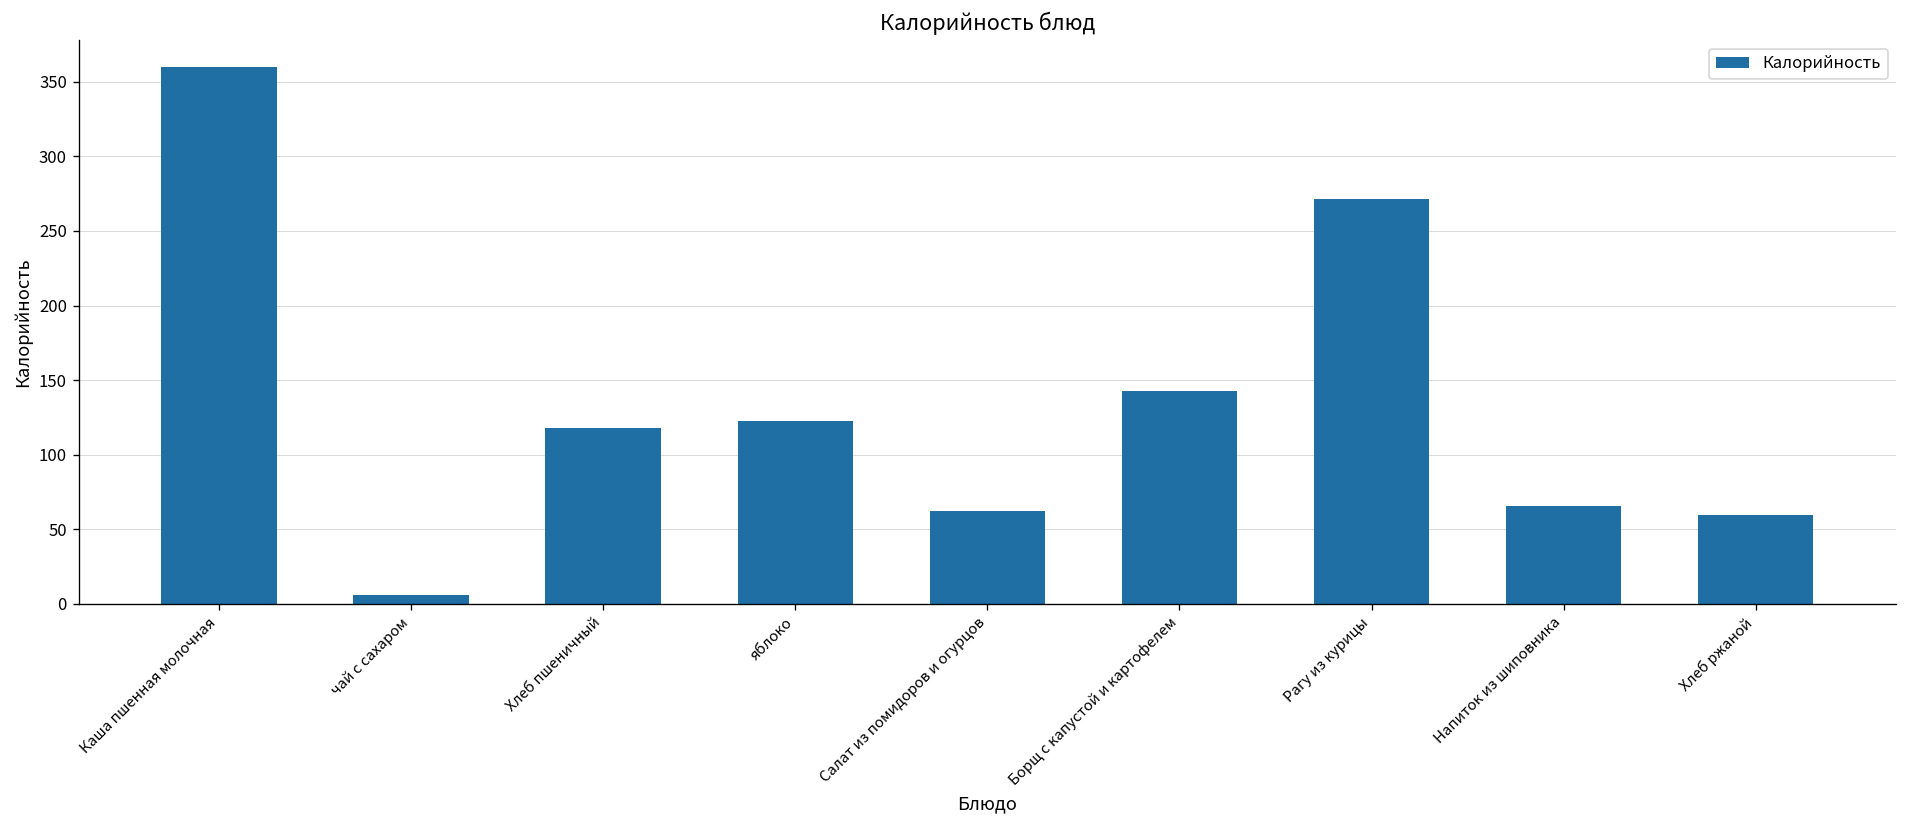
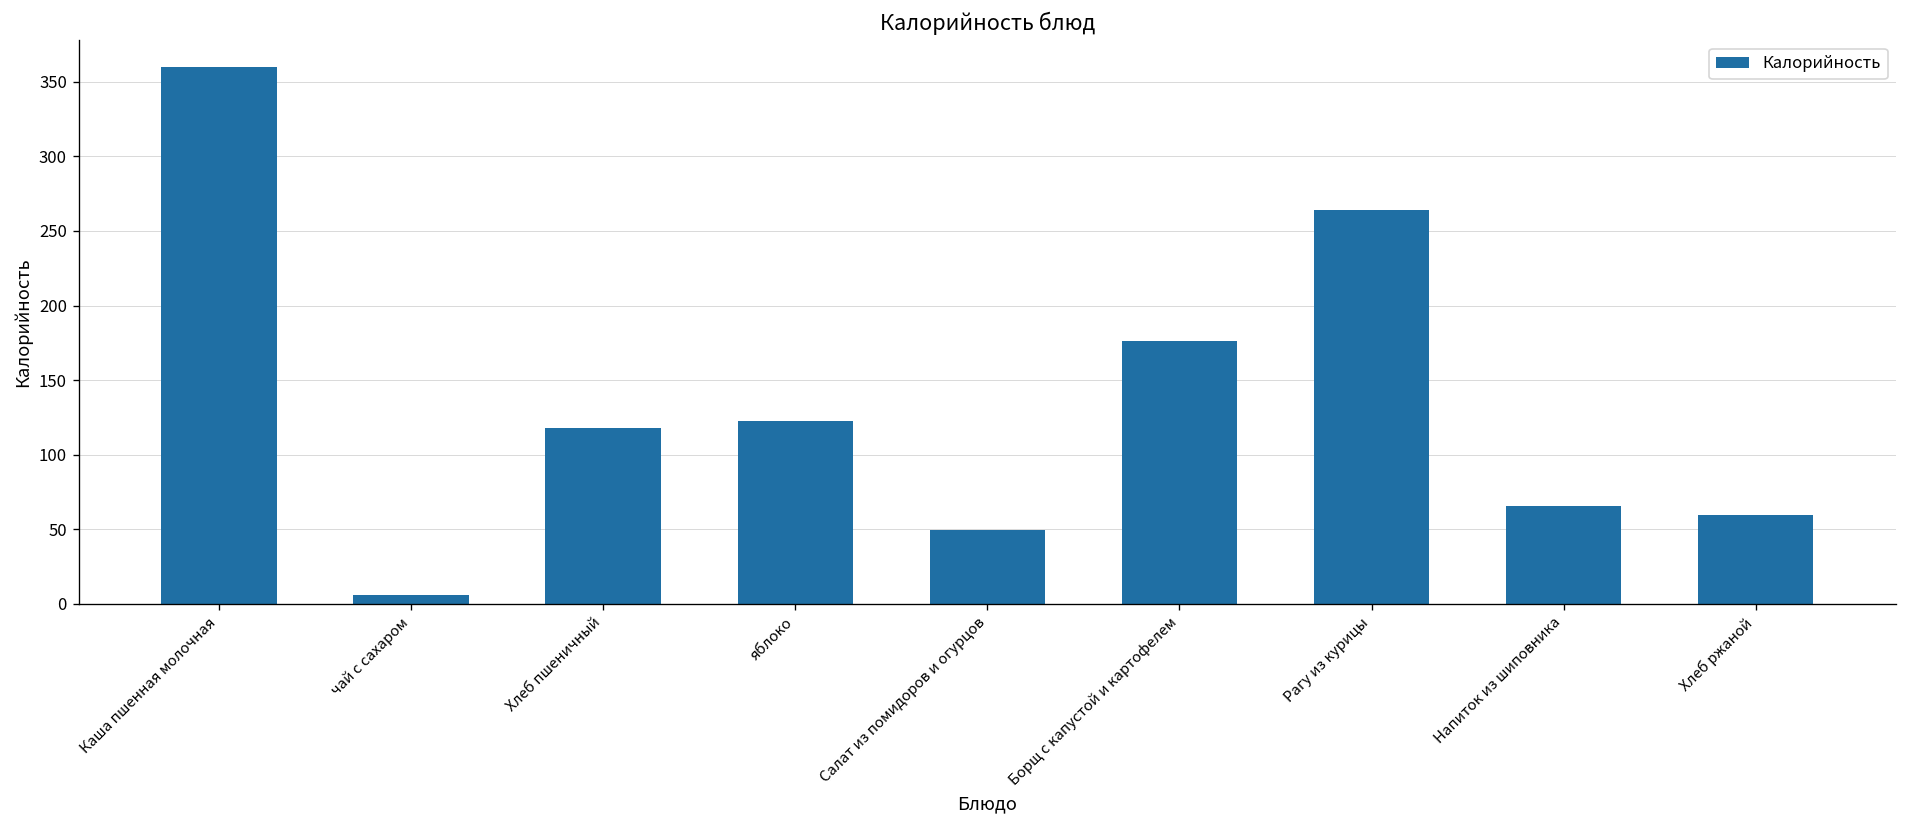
  {
    "Каша пшенная молочная": 360,
    "чай с сахаром": 6,
    "Хлеб пшеничный": 118,
    "яблоко": 122,
-   "Салат из помидоров и огурцов": 63,
-   "Борщ с капустой и картофелем": 143,
-   "Рагу из курицы": 272,
+   "Салат из помидоров и огурцов": 49,
+   "Борщ с капустой и картофелем": 176,
+   "Рагу из курицы": 264,
    "Напиток из шиповника": 65,
    "Хлеб ржаной": 60
  }
